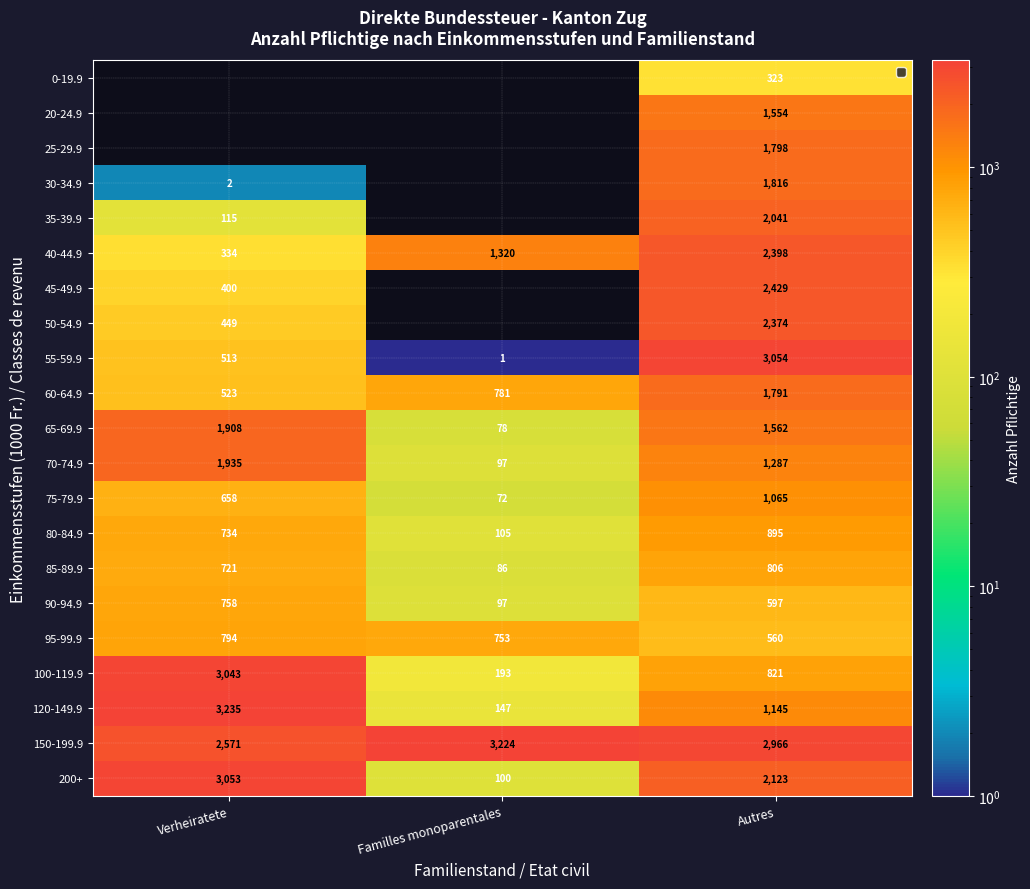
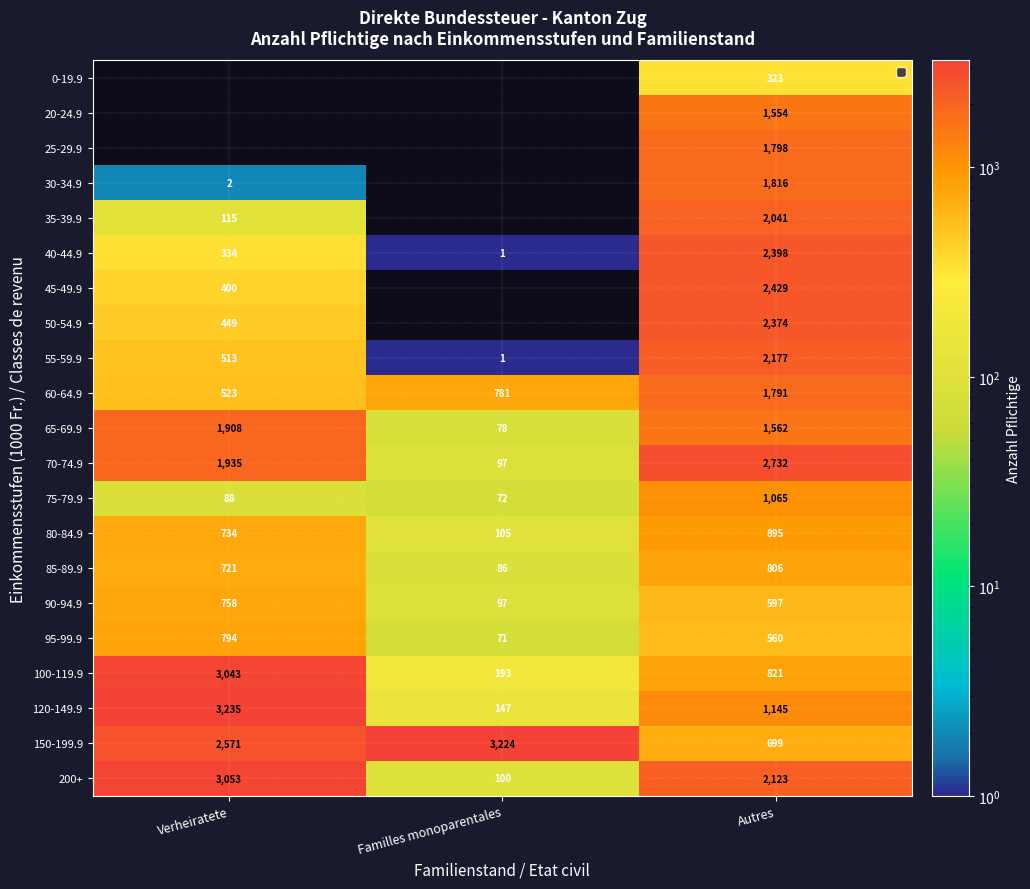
  {
    "0-19.9": {
      "Autres": "323"
    },
    "20-24.9": {
      "Autres": "1,554"
    },
    "25-29.9": {
      "Autres": "1,798"
    },
    "30-34.9": {
      "Verheiratete": "2",
      "Autres": "1,816"
    },
    "35-39.9": {
      "Verheiratete": "115",
      "Autres": "2,041"
    },
    "40-44.9": {
      "Verheiratete": "334",
-     "Familles monoparentales": "1,320",
+     "Familles monoparentales": "1",
      "Autres": "2,398"
    },
    "45-49.9": {
      "Verheiratete": "400",
      "Autres": "2,429"
    },
    "50-54.9": {
      "Verheiratete": "449",
      "Autres": "2,374"
    },
    "55-59.9": {
      "Verheiratete": "513",
      "Familles monoparentales": "1",
-     "Autres": "3,054"
+     "Autres": "2,177"
    },
    "60-64.9": {
      "Verheiratete": "523",
      "Familles monoparentales": "781",
      "Autres": "1,791"
    },
    "65-69.9": {
      "Verheiratete": "1,908",
      "Familles monoparentales": "78",
      "Autres": "1,562"
    },
    "70-74.9": {
      "Verheiratete": "1,935",
      "Familles monoparentales": "97",
-     "Autres": "1,287"
+     "Autres": "2,732"
    },
    "75-79.9": {
-     "Verheiratete": "658",
+     "Verheiratete": "88",
      "Familles monoparentales": "72",
      "Autres": "1,065"
    },
    "80-84.9": {
      "Verheiratete": "734",
      "Familles monoparentales": "105",
      "Autres": "895"
    },
    "85-89.9": {
      "Verheiratete": "721",
      "Familles monoparentales": "86",
      "Autres": "806"
    },
    "90-94.9": {
      "Verheiratete": "758",
      "Familles monoparentales": "97",
      "Autres": "597"
    },
    "95-99.9": {
      "Verheiratete": "794",
-     "Familles monoparentales": "753",
+     "Familles monoparentales": "71",
      "Autres": "560"
    },
    "100-119.9": {
      "Verheiratete": "3,043",
      "Familles monoparentales": "193",
      "Autres": "821"
    },
    "120-149.9": {
      "Verheiratete": "3,235",
      "Familles monoparentales": "147",
      "Autres": "1,145"
    },
    "150-199.9": {
      "Verheiratete": "2,571",
      "Familles monoparentales": "3,224",
-     "Autres": "2,966"
+     "Autres": "699"
    },
    "200+": {
      "Verheiratete": "3,053",
      "Familles monoparentales": "100",
      "Autres": "2,123"
    }
  }
